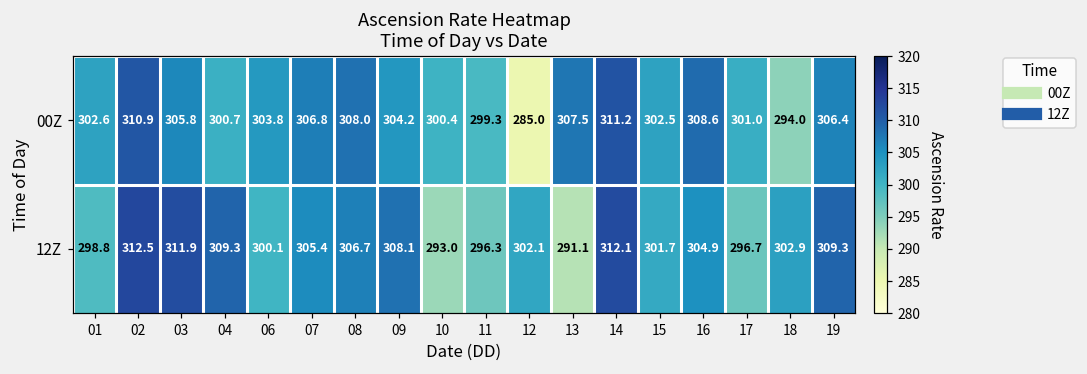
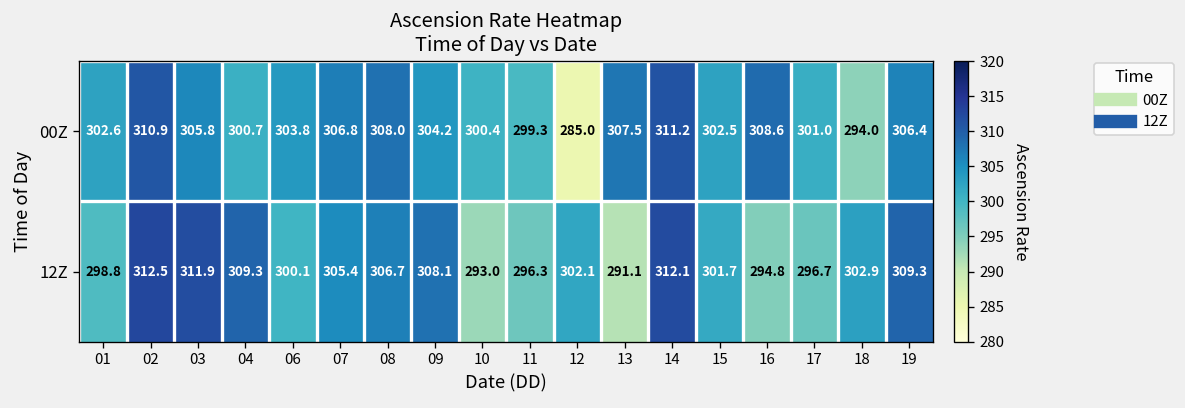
  {
    "00Z": {
      "01": 302.6,
      "02": 310.9,
      "03": 305.8,
      "04": 300.7,
      "06": 303.8,
      "07": 306.8,
      "08": 308.0,
      "09": 304.2,
      "10": 300.4,
      "11": 299.3,
      "12": 285.0,
      "13": 307.5,
      "14": 311.2,
      "15": 302.5,
      "16": 308.6,
      "17": 301.0,
      "18": 294.0,
      "19": 306.4
    },
    "12Z": {
      "01": 298.8,
      "02": 312.5,
      "03": 311.9,
      "04": 309.3,
      "06": 300.1,
      "07": 305.4,
      "08": 306.7,
      "09": 308.1,
      "10": 293.0,
      "11": 296.3,
      "12": 302.1,
      "13": 291.1,
      "14": 312.1,
      "15": 301.7,
-     "16": 304.9,
+     "16": 294.8,
      "17": 296.7,
      "18": 302.9,
      "19": 309.3
    }
  }
